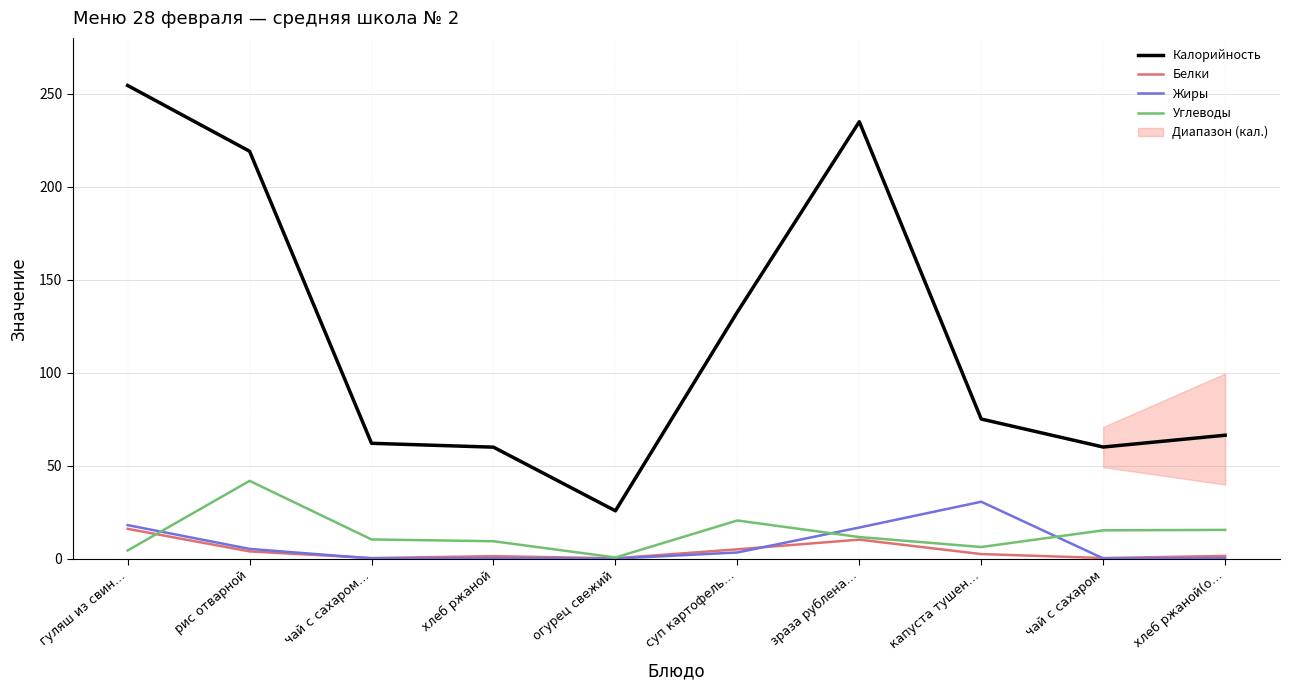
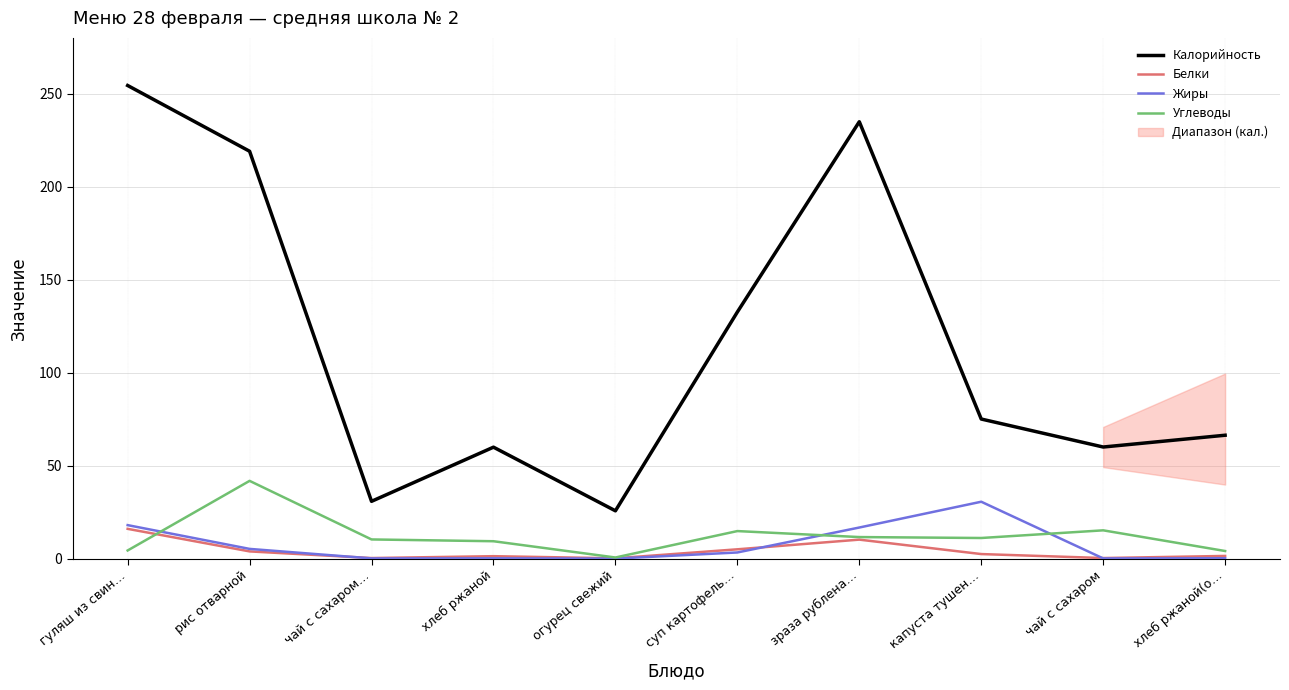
  {
    "Калорийность": {
      "гуляш из свин…": 254,
      "рис отварной": 219,
-     "чай с сахаром…": 62,
+     "чай с сахаром…": 31,
      "хлеб ржаной": 60,
      "огурец свежий": 26,
      "суп картофель…": 133,
      "зраза рублена…": 235,
      "капуста тушен…": 75,
      "чай с сахаром": 60,
      "хлеб ржаной(о…": 66
    },
    "Жиры": {
      "гуляш из свин…": 18,
      "суп картофель…": 3,
      "зраза рублена…": 17,
      "капуста тушен…": 31
    },
    "Углеводы": {
      "гуляш из свин…": 4,
      "рис отварной": 42,
      "чай с сахаром…": 10,
      "хлеб ржаной": 9,
-     "суп картофель…": 21,
-     "капуста тушен…": 6,
+     "суп картофель…": 15,
+     "капуста тушен…": 11,
      "чай с сахаром": 15,
-     "хлеб ржаной(о…": 15
+     "хлеб ржаной(о…": 4
    }
  }
